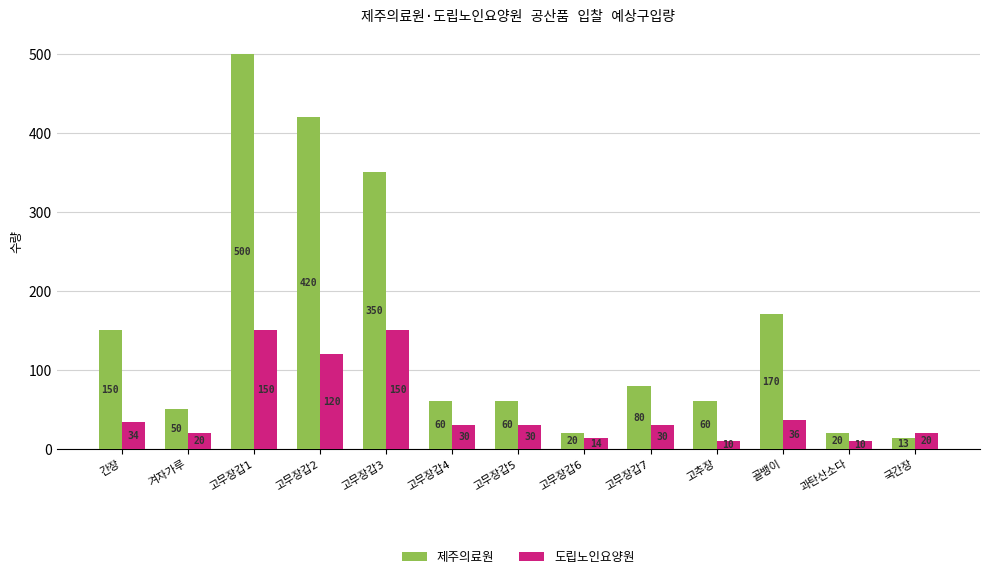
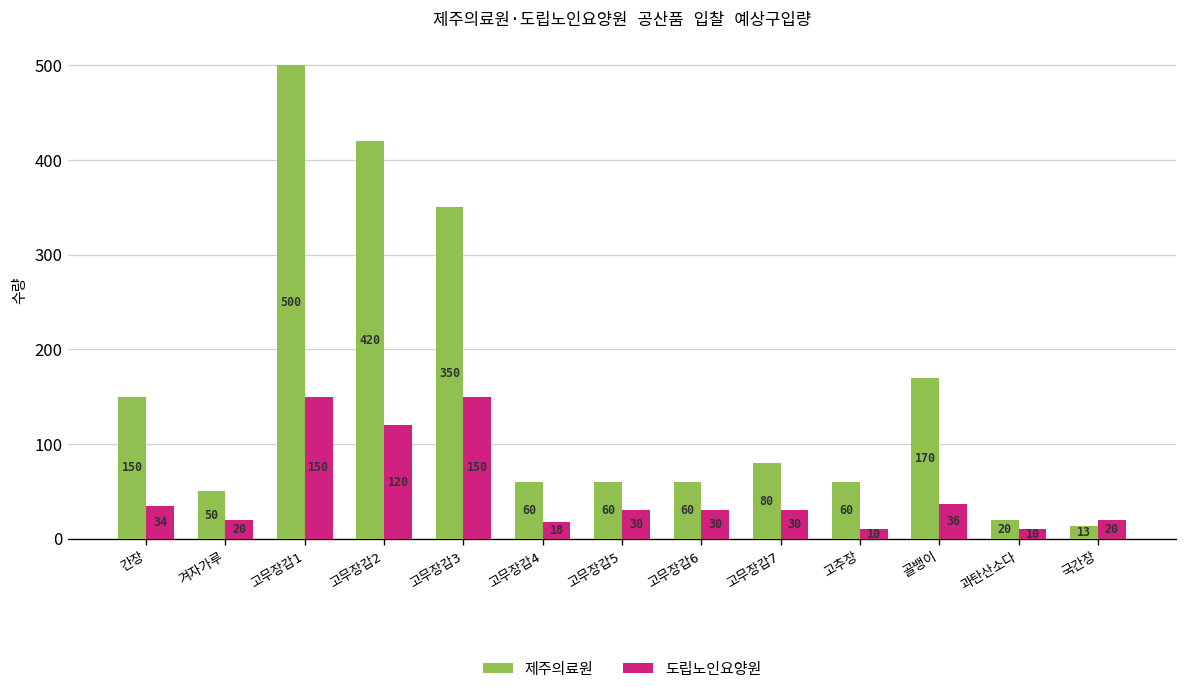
  {
    "제주의료원": {
      "간장": 150,
      "겨자가루": 50,
      "고무장갑1": 500,
      "고무장갑2": 420,
      "고무장갑3": 350,
      "고무장갑4": 60,
      "고무장갑5": 60,
-     "고무장갑6": 20,
+     "고무장갑6": 60,
      "고무장갑7": 80,
      "고추장": 60,
      "골뱅이": 170,
      "과탄산소다": 20,
      "국간장": 13
    },
    "도립노인요양원": {
      "간장": 34,
      "겨자가루": 20,
      "고무장갑1": 150,
      "고무장갑2": 120,
      "고무장갑3": 150,
-     "고무장갑4": 30,
+     "고무장갑4": 18,
      "고무장갑5": 30,
-     "고무장갑6": 14,
+     "고무장갑6": 30,
      "고무장갑7": 30,
      "고추장": 10,
      "골뱅이": 36,
      "과탄산소다": 10,
      "국간장": 20
    }
  }
